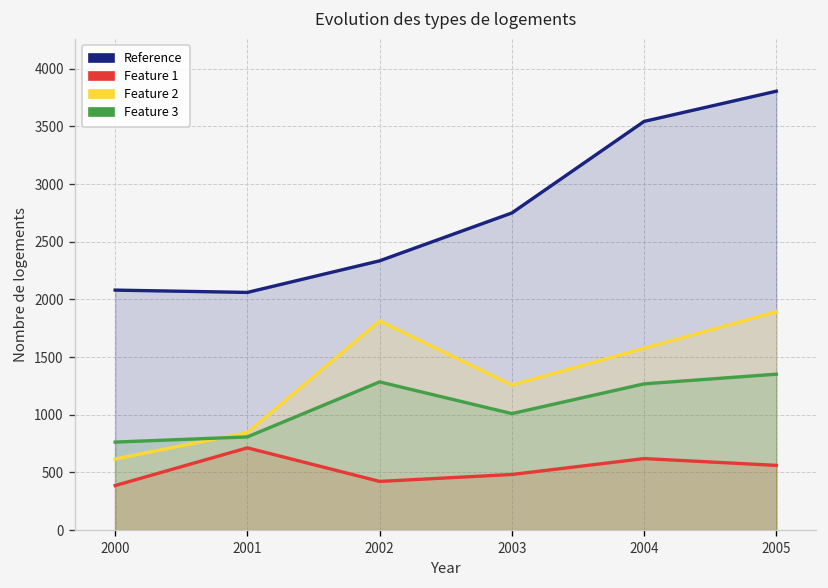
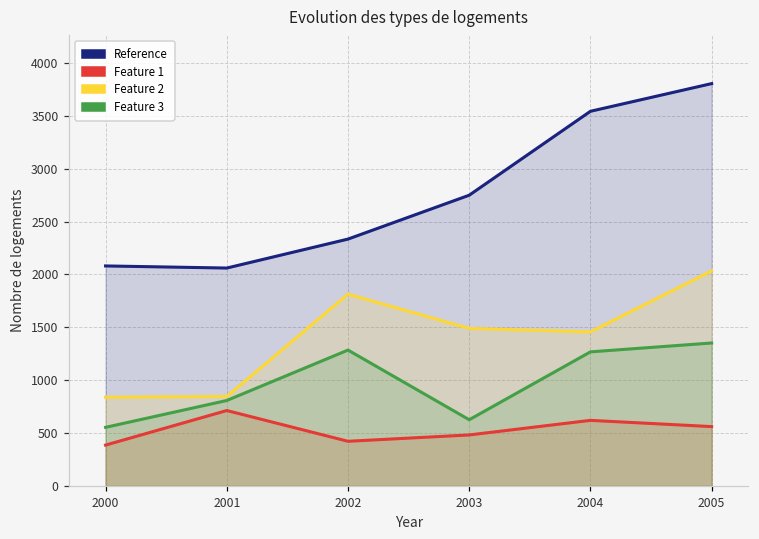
  {
    "Reference": {
      "2000": 2100,
      "2001": 2100,
      "2002": 2300,
      "2003": 2800,
      "2004": 3500,
      "2005": 3800
    },
    "Feature 1": {
      "2000": 400,
      "2001": 700,
      "2002": 400,
      "2003": 500,
      "2004": 600,
      "2005": 600
    },
    "Feature 2": {
-     "2000": 600,
+     "2000": 800,
      "2001": 800,
      "2002": 1800,
-     "2003": 1300,
-     "2004": 1600,
-     "2005": 1900
+     "2003": 1500,
+     "2004": 1500,
+     "2005": 2000
    },
    "Feature 3": {
-     "2000": 800,
+     "2000": 600,
      "2001": 800,
      "2002": 1300,
-     "2003": 1000,
+     "2003": 600,
      "2004": 1300,
      "2005": 1400
    }
  }
